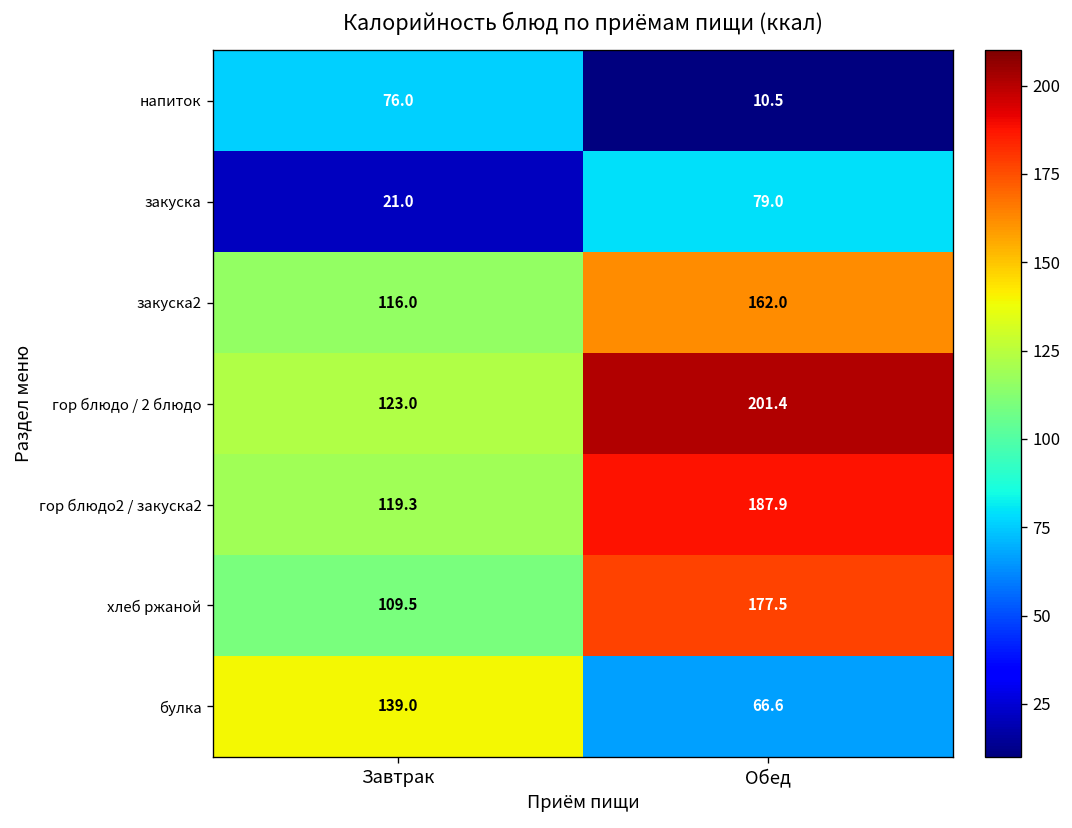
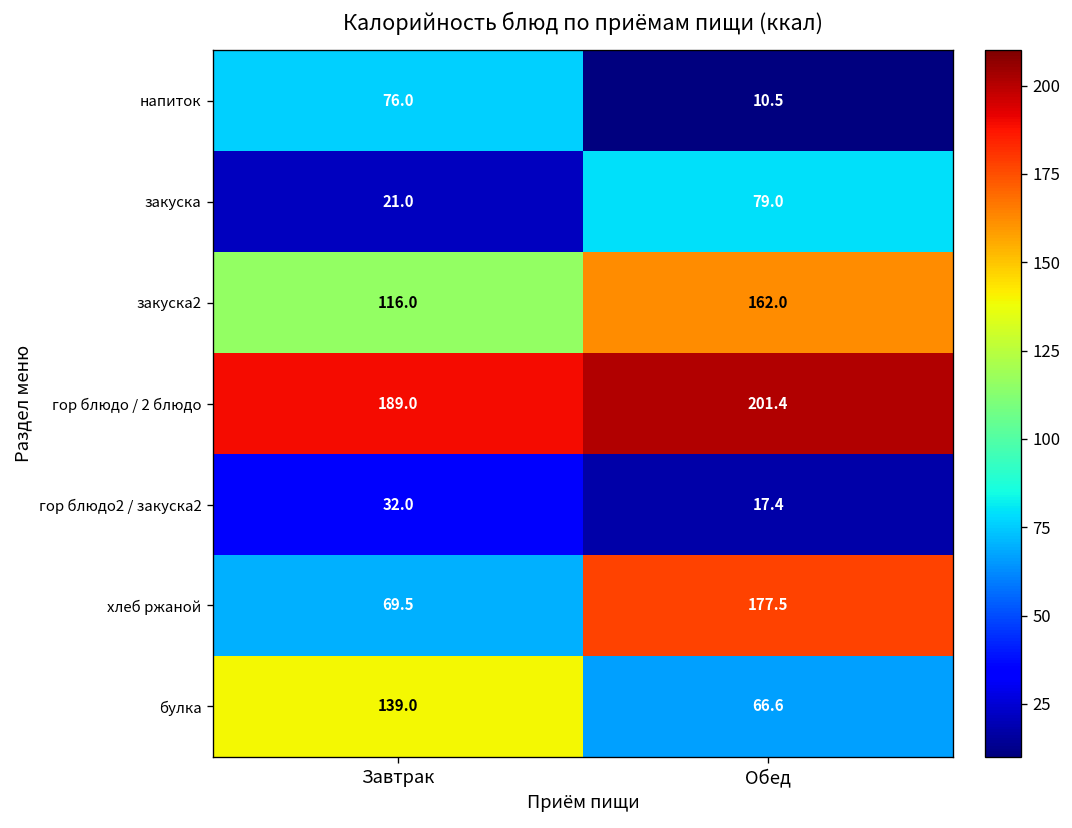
  {
    "напиток": {
      "Завтрак": 76.0,
      "Обед": 10.5
    },
    "закуска": {
      "Завтрак": 21.0,
      "Обед": 79.0
    },
    "закуска2": {
      "Завтрак": 116.0,
      "Обед": 162.0
    },
    "гор блюдо / 2 блюдо": {
-     "Завтрак": 123.0,
+     "Завтрак": 189.0,
      "Обед": 201.4
    },
    "гор блюдо2 / закуска2": {
-     "Завтрак": 119.3,
-     "Обед": 187.9
+     "Завтрак": 32.0,
+     "Обед": 17.4
    },
    "хлеб ржаной": {
-     "Завтрак": 109.5,
+     "Завтрак": 69.5,
      "Обед": 177.5
    },
    "булка": {
      "Завтрак": 139.0,
      "Обед": 66.6
    }
  }
